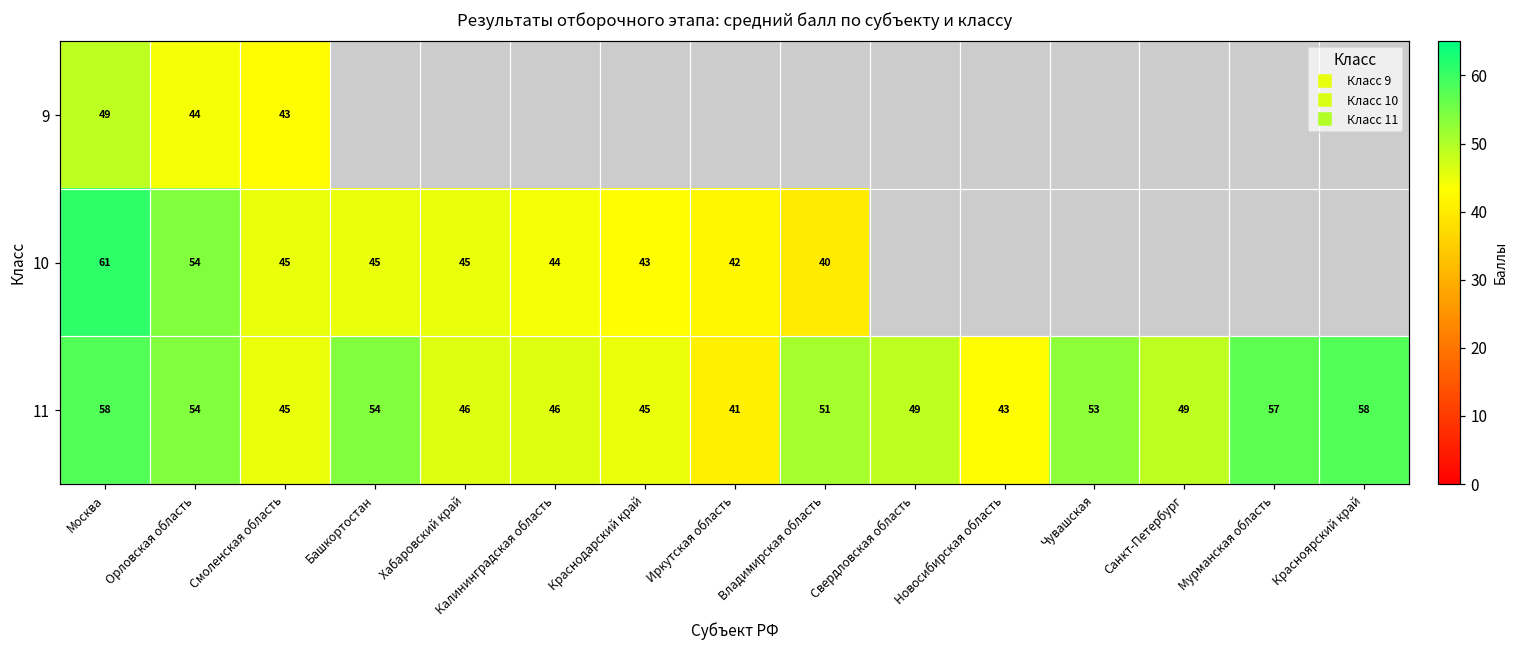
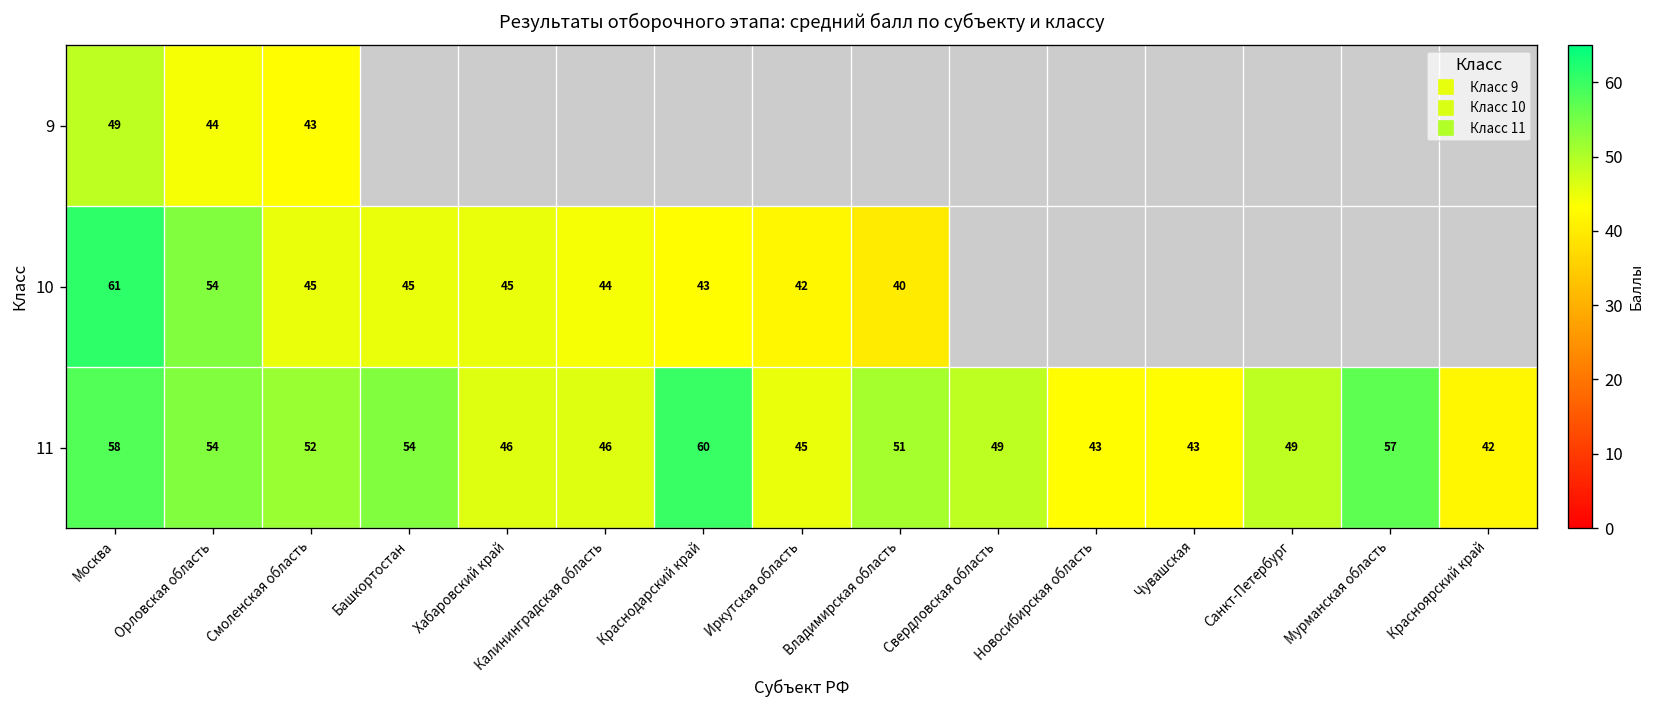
  {
    "9": {
      "Москва": 49,
      "Орловская область": 44,
      "Смоленская область": 43
    },
    "10": {
      "Москва": 61,
      "Орловская область": 54,
      "Смоленская область": 45,
      "Башкортостан": 45,
      "Хабаровский край": 45,
      "Калининградская область": 44,
      "Краснодарский край": 43,
      "Иркутская область": 42,
      "Владимирская область": 40
    },
    "11": {
      "Москва": 58,
      "Орловская область": 54,
-     "Смоленская область": 45,
+     "Смоленская область": 52,
      "Башкортостан": 54,
      "Хабаровский край": 46,
      "Калининградская область": 46,
-     "Краснодарский край": 45,
-     "Иркутская область": 41,
+     "Краснодарский край": 60,
+     "Иркутская область": 45,
      "Владимирская область": 51,
      "Свердловская область": 49,
      "Новосибирская область": 43,
-     "Чувашская": 53,
+     "Чувашская": 43,
      "Санкт-Петербург": 49,
      "Мурманская область": 57,
-     "Красноярский край": 58
+     "Красноярский край": 42
    }
  }
